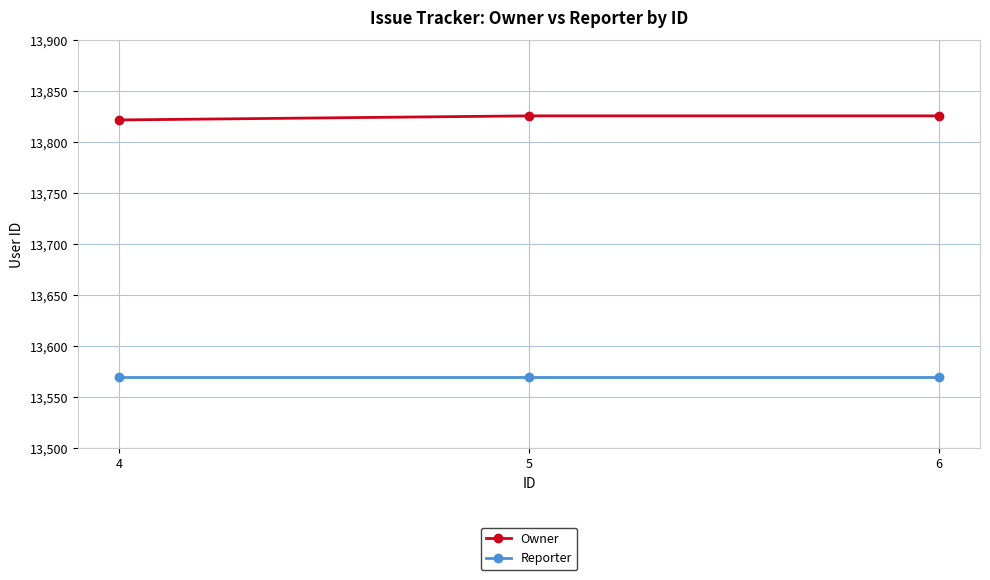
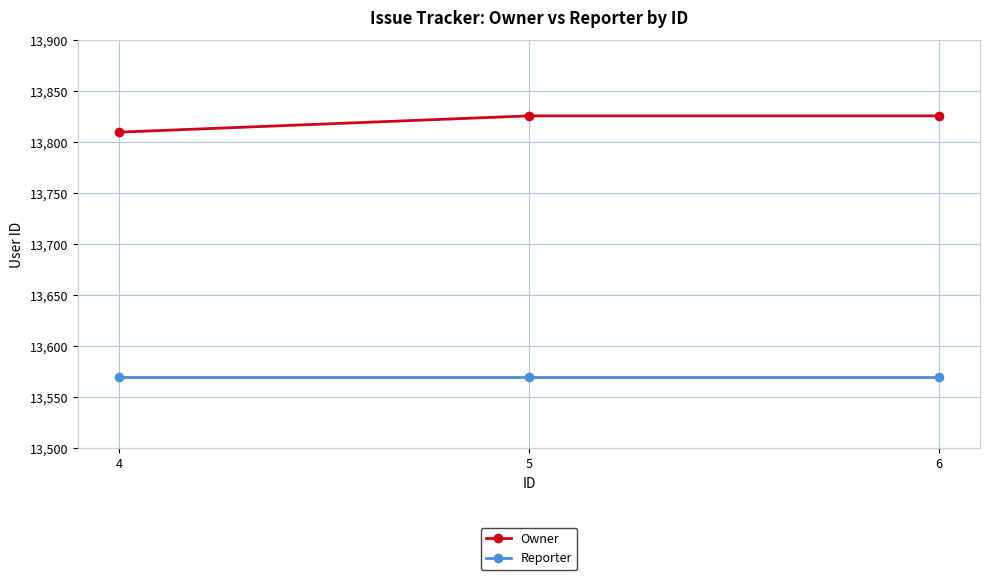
  {
    "Owner": {
-     "4": "13,822",
+     "4": "13,810",
      "5": "13,826",
      "6": "13,826"
    },
    "Reporter": {
      "4": "13,570",
      "5": "13,570",
      "6": "13,570"
    }
  }
